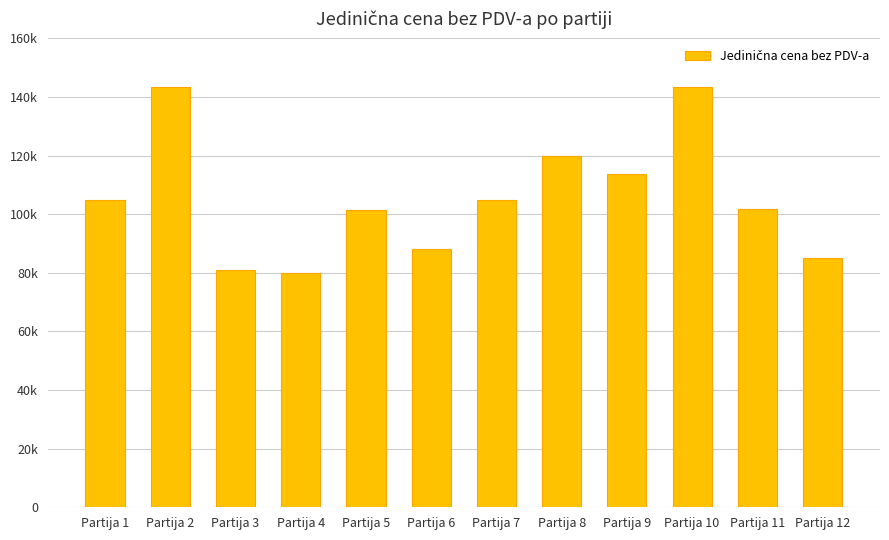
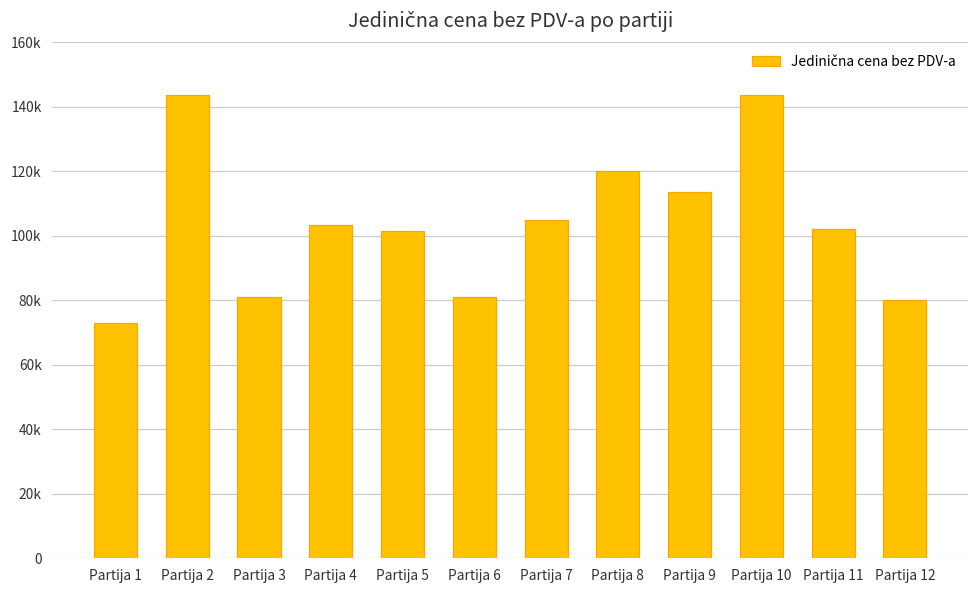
  {
-   "Partija 1": 105000,
+   "Partija 1": 73000,
    "Partija 2": 144000,
    "Partija 3": 81000,
-   "Partija 4": 80000,
+   "Partija 4": 103000,
    "Partija 5": 101000,
-   "Partija 6": 88000,
+   "Partija 6": 81000,
    "Partija 7": 105000,
    "Partija 8": 120000,
    "Partija 9": 114000,
    "Partija 10": 144000,
    "Partija 11": 102000,
-   "Partija 12": 85000
+   "Partija 12": 80000
  }
